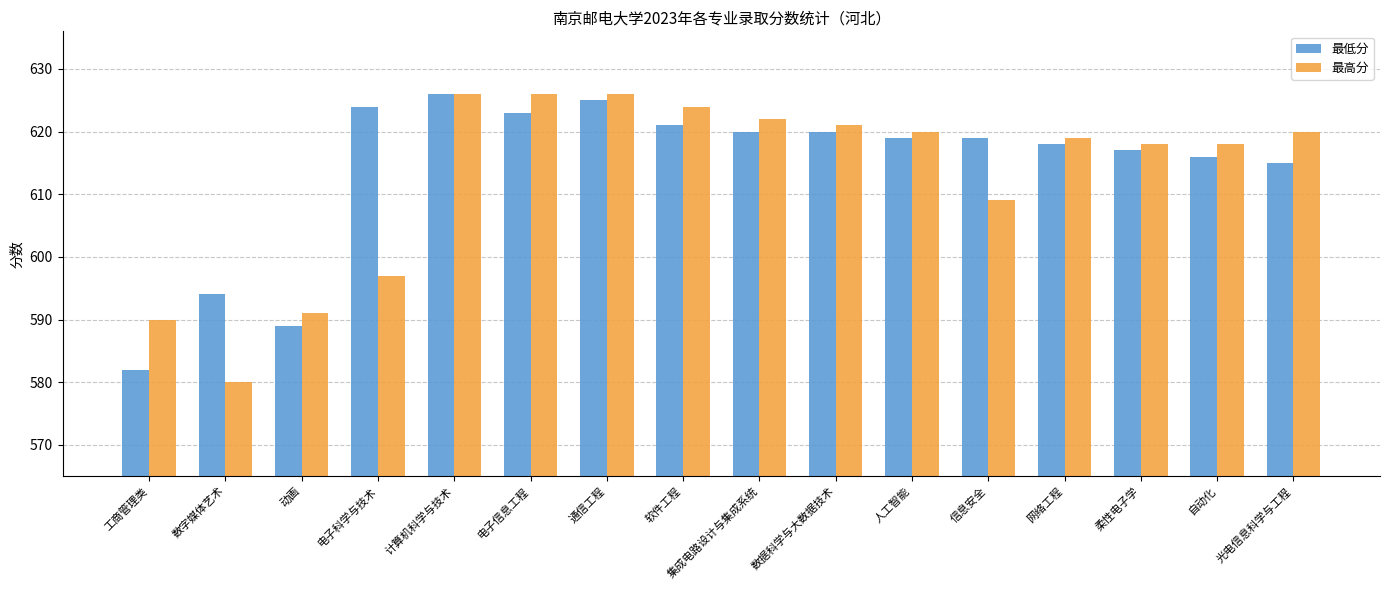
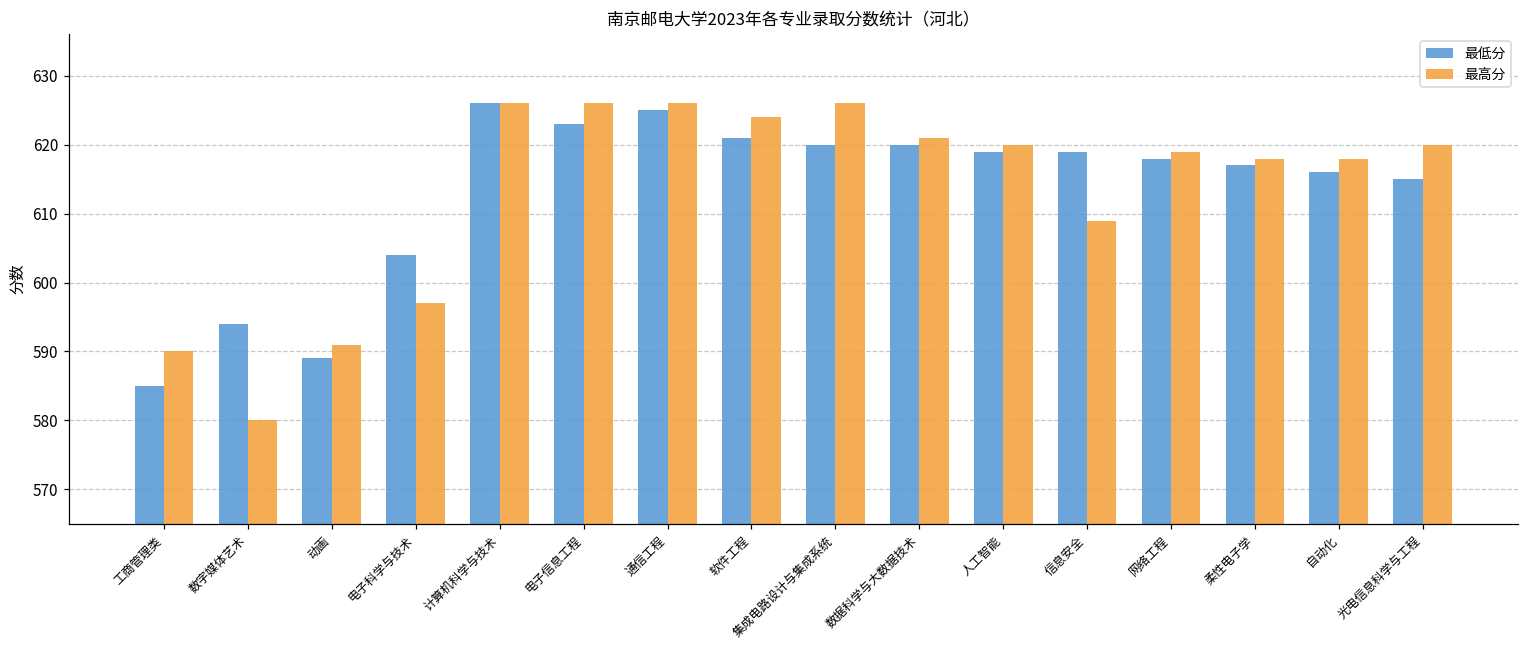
  {
    "最低分": {
-     "工商管理类": 582,
+     "工商管理类": 585,
      "数字媒体艺术": 594,
      "动画": 589,
-     "电子科学与技术": 624,
+     "电子科学与技术": 604,
      "计算机科学与技术": 626,
      "电子信息工程": 623,
      "通信工程": 625,
      "软件工程": 621,
      "集成电路设计与集成系统": 620,
      "数据科学与大数据技术": 620,
      "人工智能": 619,
      "信息安全": 619,
      "网络工程": 618,
      "柔性电子学": 617,
      "自动化": 616,
      "光电信息科学与工程": 615
    },
    "最高分": {
      "工商管理类": 590,
      "数字媒体艺术": 580,
      "动画": 591,
      "电子科学与技术": 597,
      "计算机科学与技术": 626,
      "电子信息工程": 626,
      "通信工程": 626,
      "软件工程": 624,
-     "集成电路设计与集成系统": 622,
+     "集成电路设计与集成系统": 626,
      "数据科学与大数据技术": 621,
      "人工智能": 620,
      "信息安全": 609,
      "网络工程": 619,
      "柔性电子学": 618,
      "自动化": 618,
      "光电信息科学与工程": 620
    }
  }
